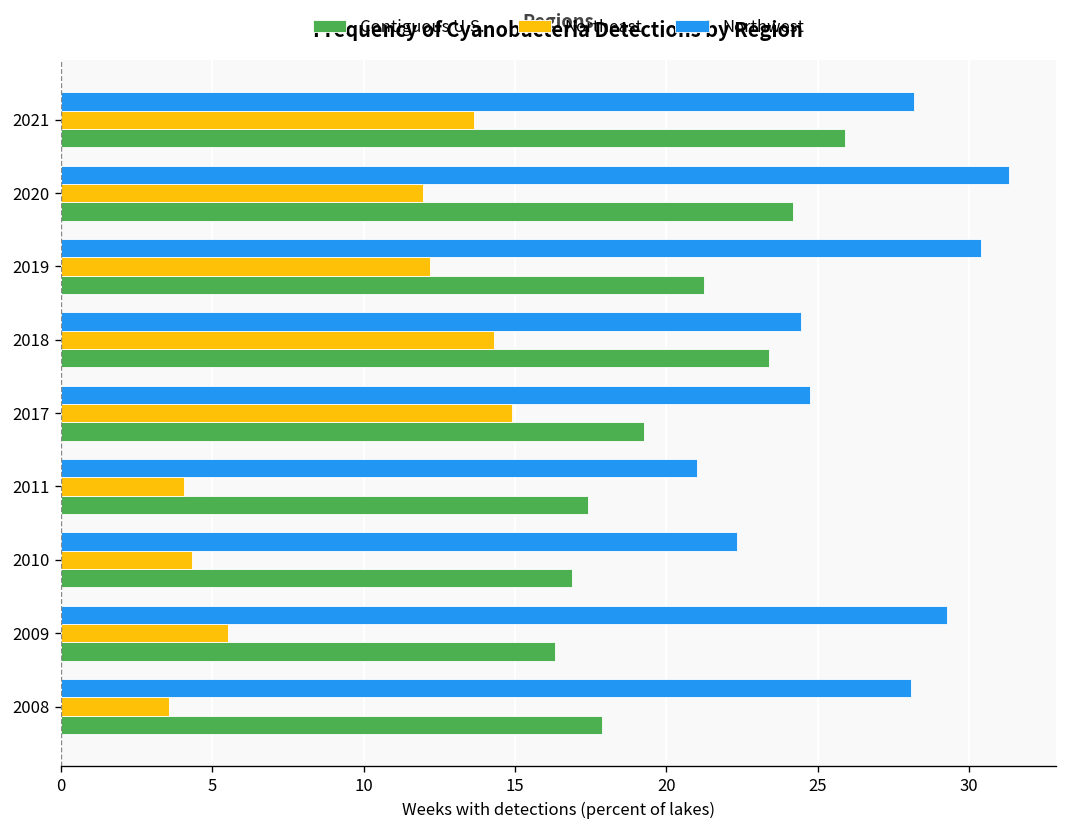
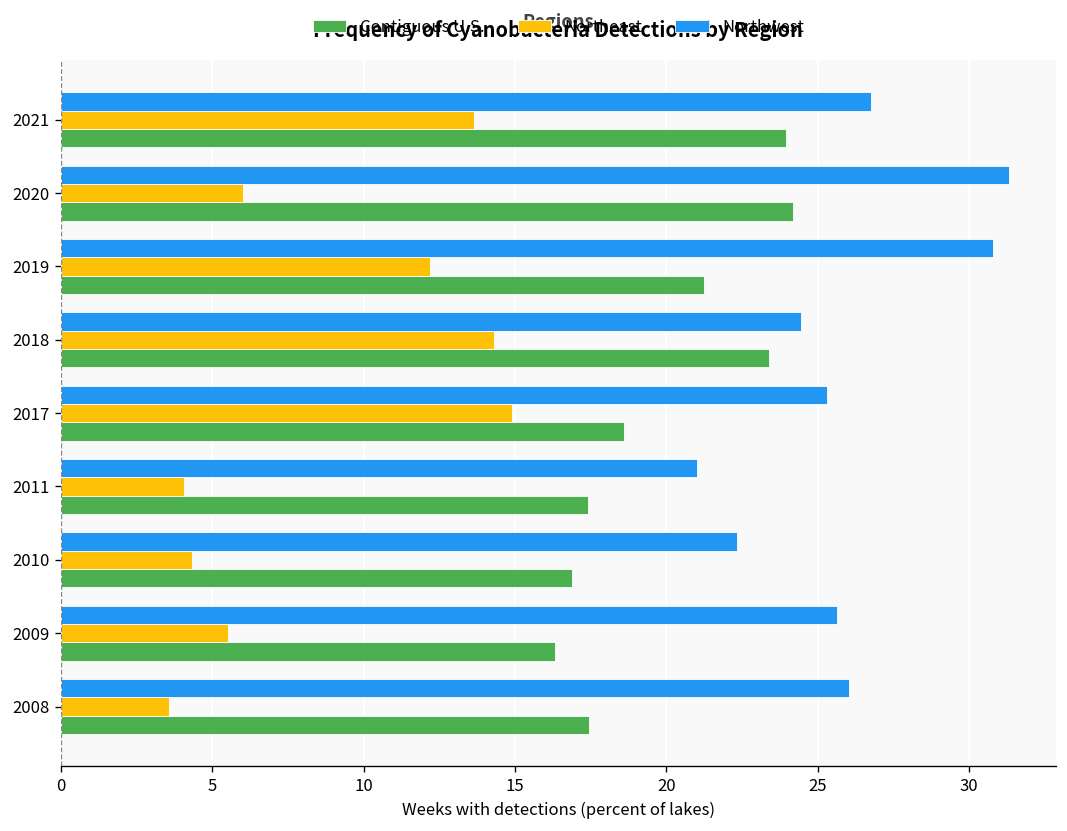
  {
    "Contiguous U.S.": {
-     "2021": 25.9,
+     "2021": 23.9,
      "2020": 24.2,
      "2019": 21.2,
      "2018": 23.4,
-     "2017": 19.3,
+     "2017": 18.6,
      "2011": 17.4,
      "2010": 16.9,
      "2009": 16.3,
-     "2008": 17.9
+     "2008": 17.5
    },
    "Northeast": {
      "2021": 13.7,
-     "2020": 12.0,
+     "2020": 6.0,
      "2019": 12.2,
      "2018": 14.3,
      "2017": 14.9,
      "2011": 4.1,
      "2010": 4.3,
      "2009": 5.5,
      "2008": 3.6
    },
    "Northwest": {
-     "2021": 28.2,
+     "2021": 26.8,
      "2020": 31.3,
-     "2019": 30.4,
+     "2019": 30.8,
      "2018": 24.5,
-     "2017": 24.8,
+     "2017": 25.3,
      "2011": 21.0,
      "2010": 22.3,
-     "2009": 29.3,
-     "2008": 28.1
+     "2009": 25.6,
+     "2008": 26.1
    }
  }
